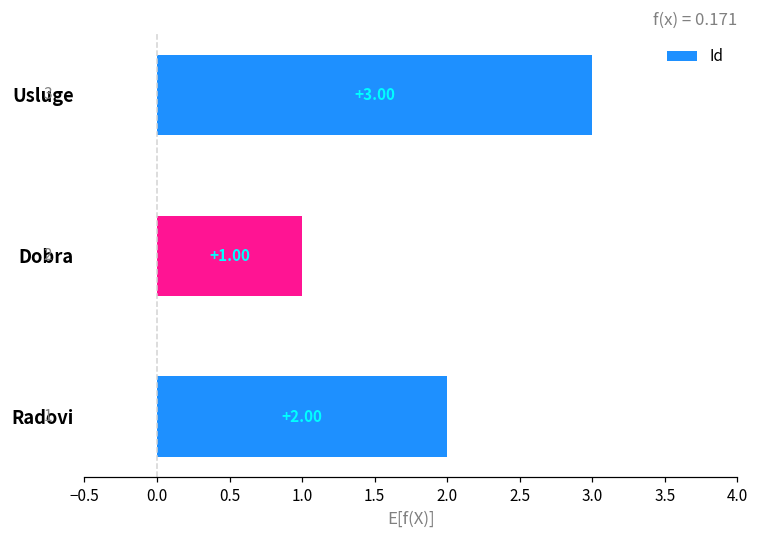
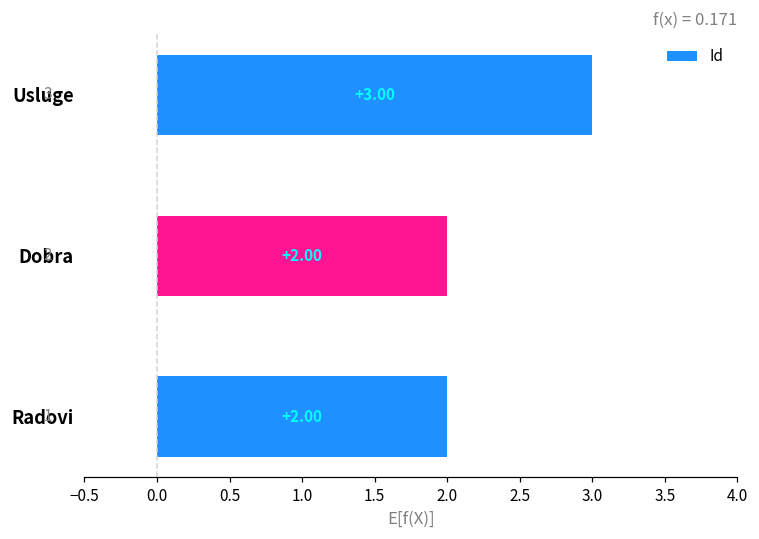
  {
    "Usluge": "+3.00",
-   "Dobra": "+1.00",
+   "Dobra": "+2.00",
    "Radovi": "+2.00"
  }
